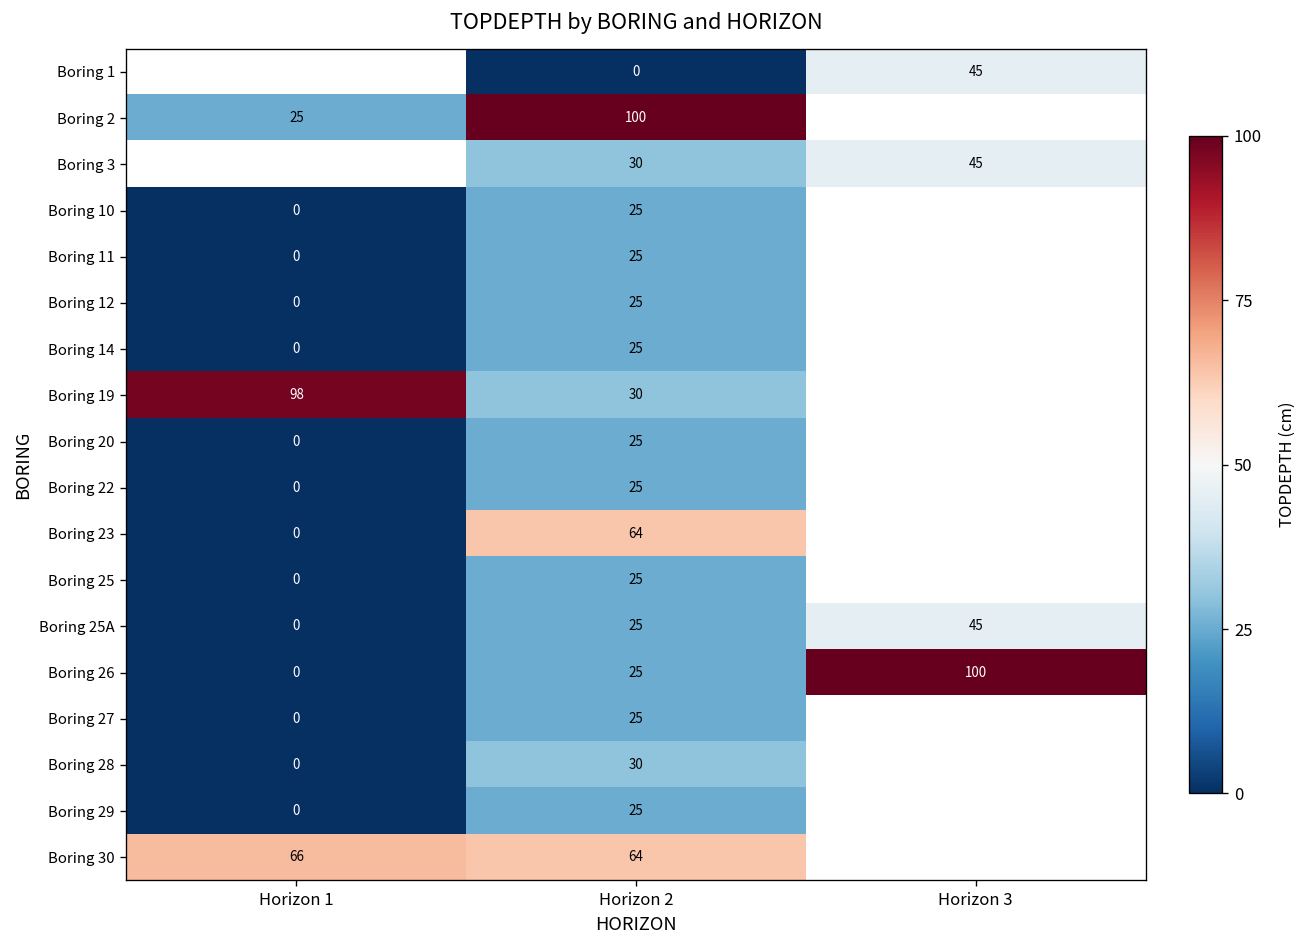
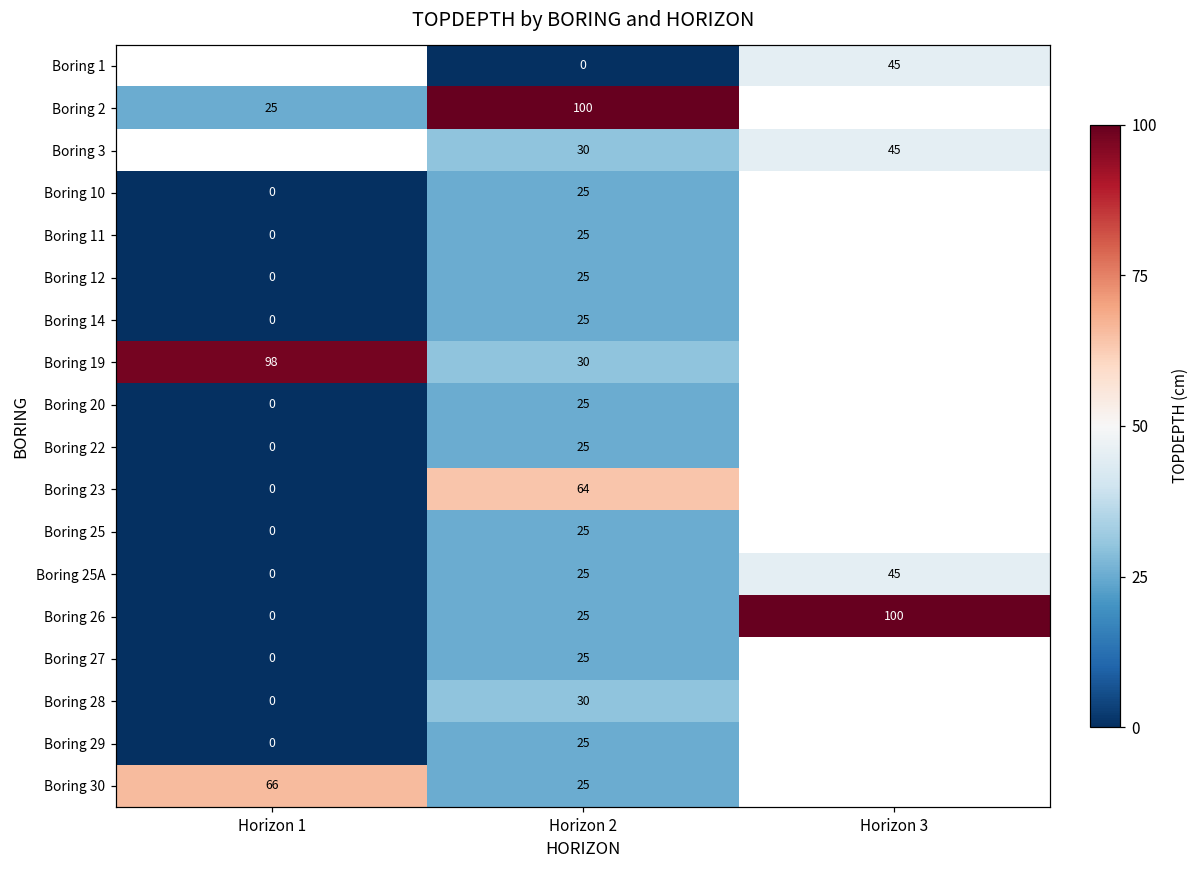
  {
    "Boring 1": {
      "Horizon 2": 0,
      "Horizon 3": 45
    },
    "Boring 2": {
      "Horizon 1": 25,
      "Horizon 2": 100
    },
    "Boring 3": {
      "Horizon 2": 30,
      "Horizon 3": 45
    },
    "Boring 10": {
      "Horizon 1": 0,
      "Horizon 2": 25
    },
    "Boring 11": {
      "Horizon 1": 0,
      "Horizon 2": 25
    },
    "Boring 12": {
      "Horizon 1": 0,
      "Horizon 2": 25
    },
    "Boring 14": {
      "Horizon 1": 0,
      "Horizon 2": 25
    },
    "Boring 19": {
      "Horizon 1": 98,
      "Horizon 2": 30
    },
    "Boring 20": {
      "Horizon 1": 0,
      "Horizon 2": 25
    },
    "Boring 22": {
      "Horizon 1": 0,
      "Horizon 2": 25
    },
    "Boring 23": {
      "Horizon 1": 0,
      "Horizon 2": 64
    },
    "Boring 25": {
      "Horizon 1": 0,
      "Horizon 2": 25
    },
    "Boring 25A": {
      "Horizon 1": 0,
      "Horizon 2": 25,
      "Horizon 3": 45
    },
    "Boring 26": {
      "Horizon 1": 0,
      "Horizon 2": 25,
      "Horizon 3": 100
    },
    "Boring 27": {
      "Horizon 1": 0,
      "Horizon 2": 25
    },
    "Boring 28": {
      "Horizon 1": 0,
      "Horizon 2": 30
    },
    "Boring 29": {
      "Horizon 1": 0,
      "Horizon 2": 25
    },
    "Boring 30": {
      "Horizon 1": 66,
-     "Horizon 2": 64
+     "Horizon 2": 25
    }
  }
